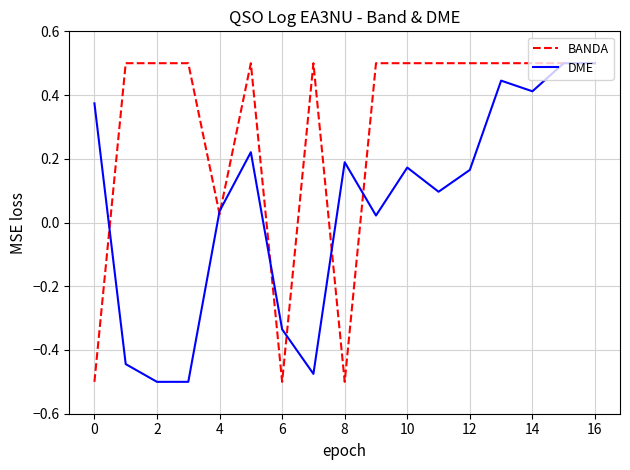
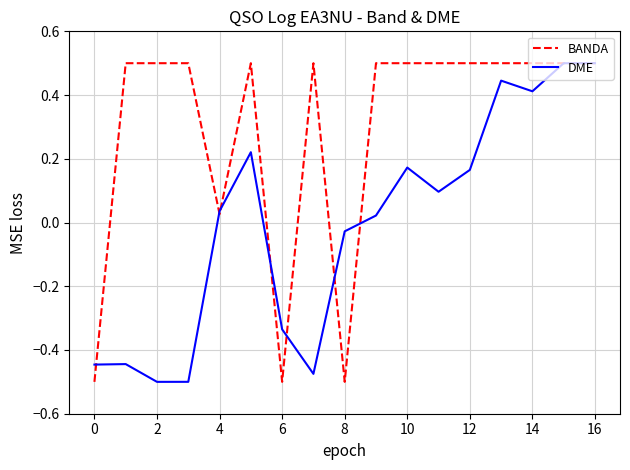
  {
    "BANDA": {
      "0": -0.50,
      "2": 0.50,
      "4": 0.03,
      "6": -0.50,
      "8": -0.50,
      "10": 0.50,
      "12": 0.50
    },
    "DME": {
-     "0": 0.37,
+     "0": -0.45,
      "2": -0.50,
      "4": 0.04,
      "6": -0.34,
-     "8": 0.19,
+     "8": -0.03,
      "10": 0.17,
      "12": 0.17,
      "14": 0.41
    }
  }
